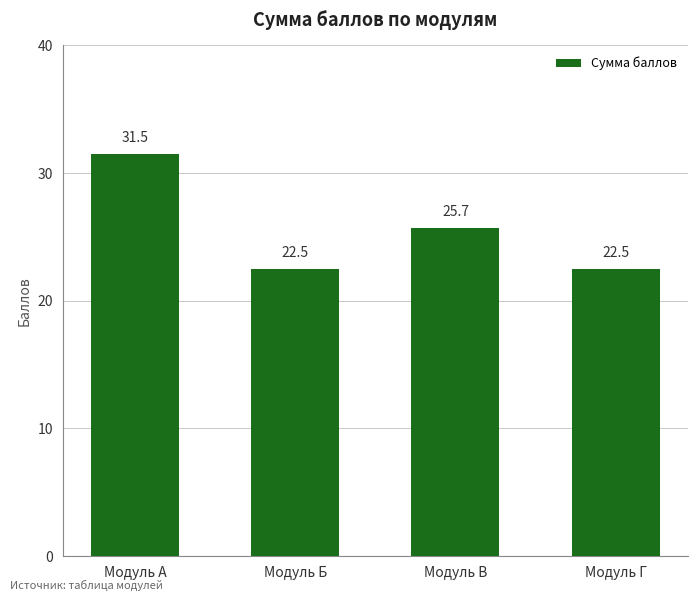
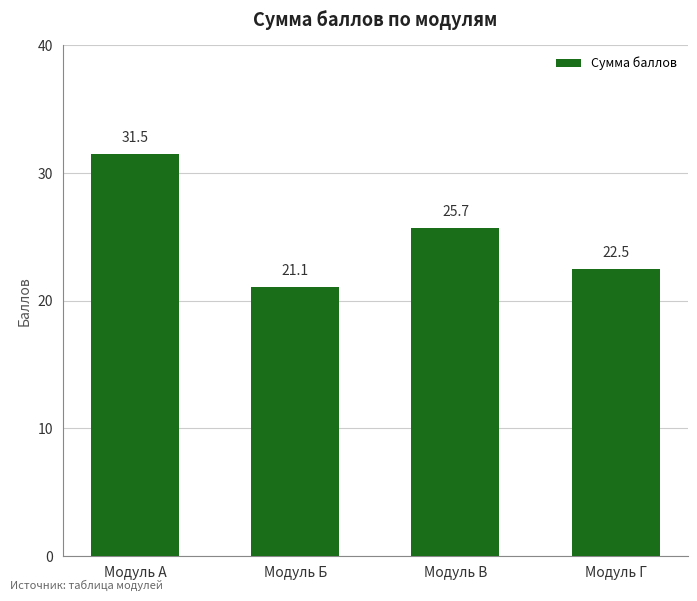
  {
    "Модуль A": 31.5,
-   "Модуль Б": 22.5,
+   "Модуль Б": 21.1,
    "Модуль В": 25.7,
    "Модуль Г": 22.5
  }
